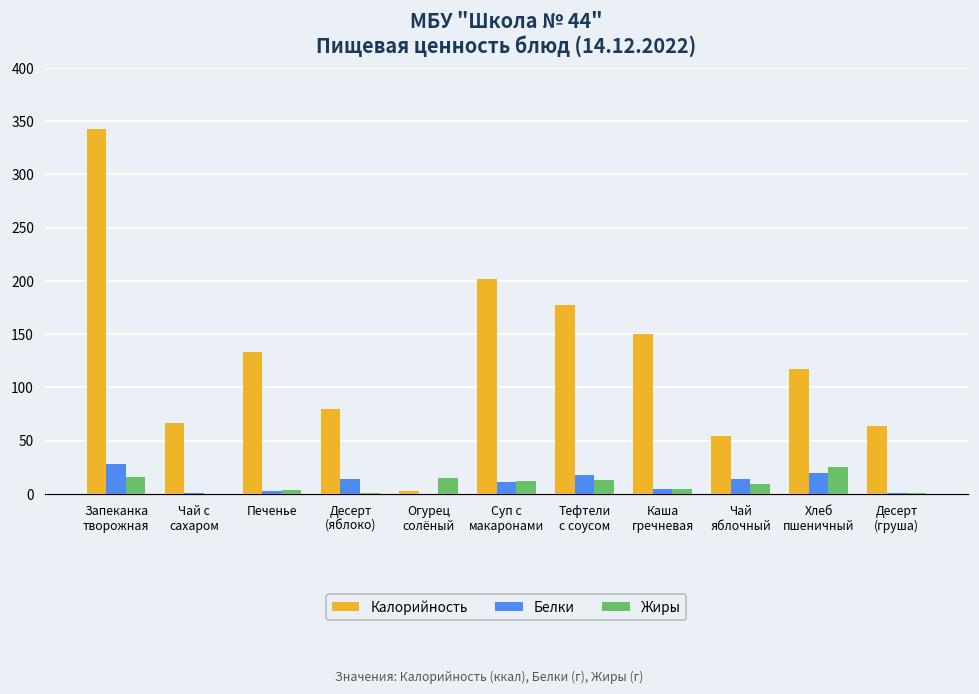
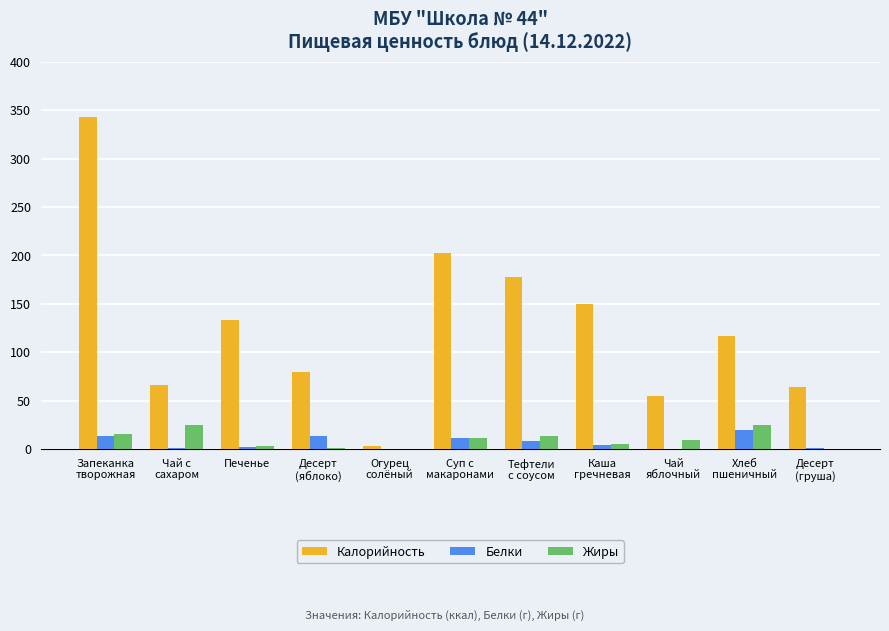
  {
    "Калорийность": {
      "Запеканка творожная": 340,
      "Чай с сахаром": 70,
      "Печенье": 130,
      "Десерт (яблоко)": 80,
      "Огурец солёный": 0,
      "Суп с макаронами": 200,
      "Тефтели с соусом": 180,
      "Каша гречневая": 150,
      "Чай яблочный": 50,
      "Хлеб пшеничный": 120,
      "Десерт (груша)": 60
    },
    "Белки": {
-     "Запеканка творожная": 30,
+     "Запеканка творожная": 10,
      "Десерт (яблоко)": 10,
      "Суп с макаронами": 10,
-     "Тефтели с соусом": 20,
+     "Тефтели с соусом": 10,
      "Каша гречневая": 0,
-     "Чай яблочный": 10,
+     "Чай яблочный": 0,
      "Хлеб пшеничный": 20
    },
    "Жиры": {
      "Запеканка творожная": 20,
-     "Чай с сахаром": 0,
+     "Чай с сахаром": 30,
      "Печенье": 0,
-     "Огурец солёный": 10,
+     "Огурец солёный": 0,
      "Суп с макаронами": 10,
      "Тефтели с соусом": 10,
      "Каша гречневая": 0,
      "Чай яблочный": 10,
      "Хлеб пшеничный": 20
    }
  }
